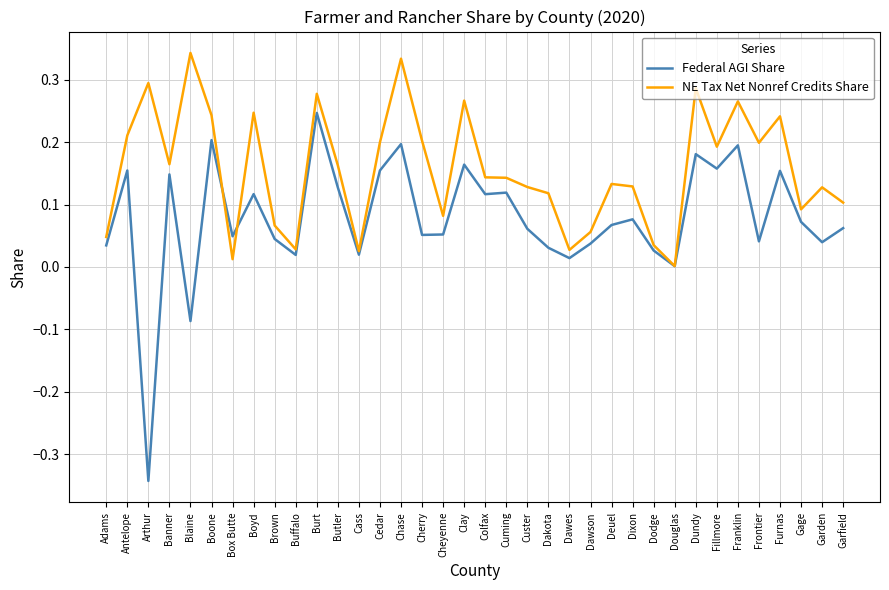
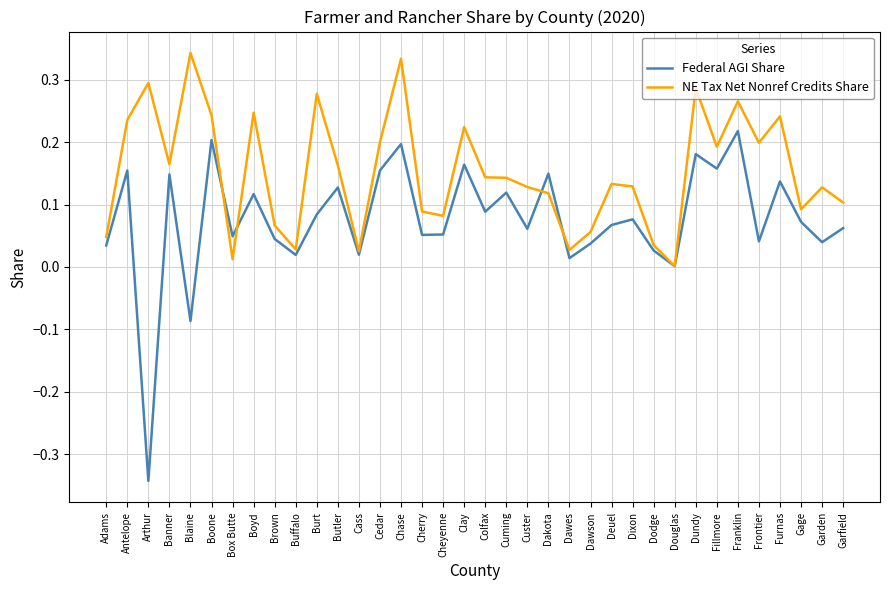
  {
    "Federal AGI Share": {
      "Adams": 0.03,
      "Antelope": 0.15,
      "Arthur": -0.34,
      "Banner": 0.15,
      "Blaine": -0.09,
      "Boone": 0.20,
      "Box Butte": 0.05,
      "Boyd": 0.12,
      "Brown": 0.04,
      "Buffalo": 0.02,
-     "Burt": 0.25,
+     "Burt": 0.08,
      "Butler": 0.13,
      "Cass": 0.02,
      "Cedar": 0.15,
      "Chase": 0.20,
      "Cherry": 0.05,
      "Cheyenne": 0.05,
      "Clay": 0.16,
-     "Colfax": 0.12,
+     "Colfax": 0.09,
      "Cuming": 0.12,
      "Custer": 0.06,
-     "Dakota": 0.03,
+     "Dakota": 0.15,
      "Dawes": 0.01,
      "Dawson": 0.04,
      "Deuel": 0.07,
      "Dixon": 0.08,
      "Dodge": 0.03,
      "Dundy": 0.18,
      "Fillmore": 0.16,
-     "Franklin": 0.19,
+     "Franklin": 0.22,
      "Frontier": 0.04,
-     "Furnas": 0.15,
+     "Furnas": 0.14,
      "Gage": 0.07,
      "Garden": 0.04,
      "Garfield": 0.06
    },
    "NE Tax Net Nonref Credits Share": {
      "Adams": 0.05,
-     "Antelope": 0.21,
+     "Antelope": 0.24,
      "Arthur": 0.29,
      "Banner": 0.16,
      "Blaine": 0.34,
      "Boone": 0.24,
      "Box Butte": 0.01,
      "Boyd": 0.25,
      "Brown": 0.07,
      "Buffalo": 0.03,
      "Burt": 0.28,
      "Butler": 0.16,
      "Cass": 0.03,
      "Cedar": 0.20,
      "Chase": 0.33,
-     "Cherry": 0.20,
+     "Cherry": 0.09,
      "Cheyenne": 0.08,
-     "Clay": 0.27,
+     "Clay": 0.22,
      "Colfax": 0.14,
      "Cuming": 0.14,
      "Custer": 0.13,
      "Dakota": 0.12,
      "Dawes": 0.03,
      "Dawson": 0.06,
      "Deuel": 0.13,
      "Dixon": 0.13,
      "Dodge": 0.04,
      "Fillmore": 0.19,
      "Franklin": 0.27,
      "Frontier": 0.20,
      "Furnas": 0.24,
      "Gage": 0.09,
      "Garden": 0.13,
      "Garfield": 0.10
    }
  }
